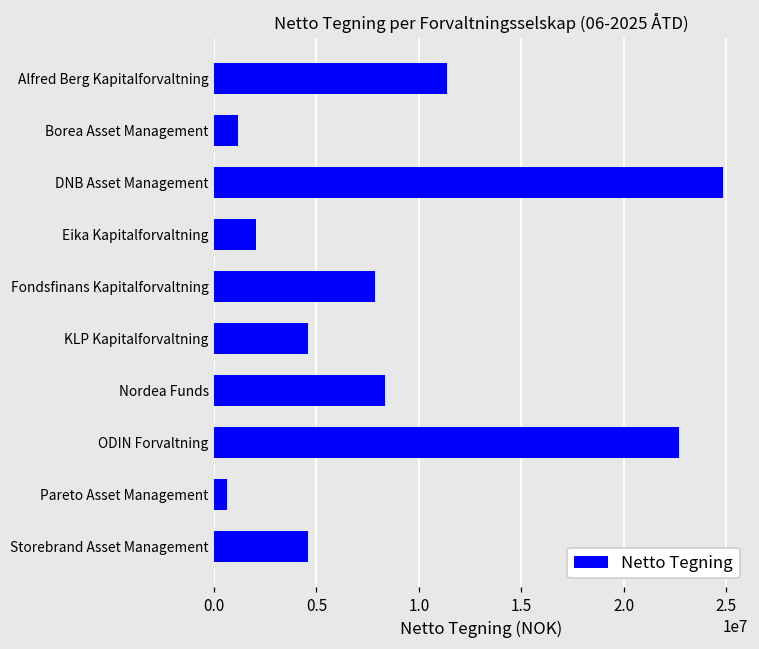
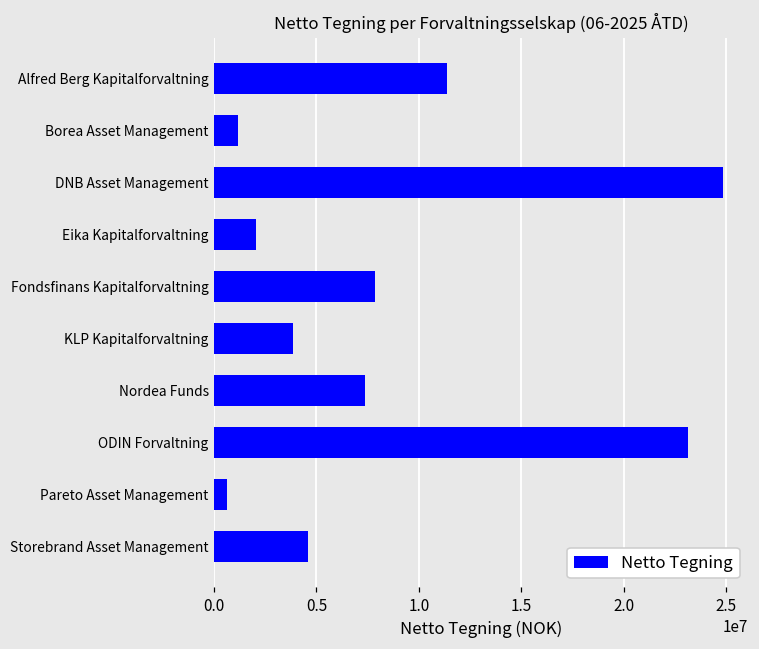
  {
    "Alfred Berg Kapitalforvaltning": 11400000,
    "Borea Asset Management": 1200000,
    "DNB Asset Management": 24800000,
    "Eika Kapitalforvaltning": 2100000,
    "Fondsfinans Kapitalforvaltning": 7900000,
-   "KLP Kapitalforvaltning": 4600000,
-   "Nordea Funds": 8300000,
-   "ODIN Forvaltning": 22700000,
+   "KLP Kapitalforvaltning": 3900000,
+   "Nordea Funds": 7400000,
+   "ODIN Forvaltning": 23100000,
    "Pareto Asset Management": 600000,
    "Storebrand Asset Management": 4600000
  }
